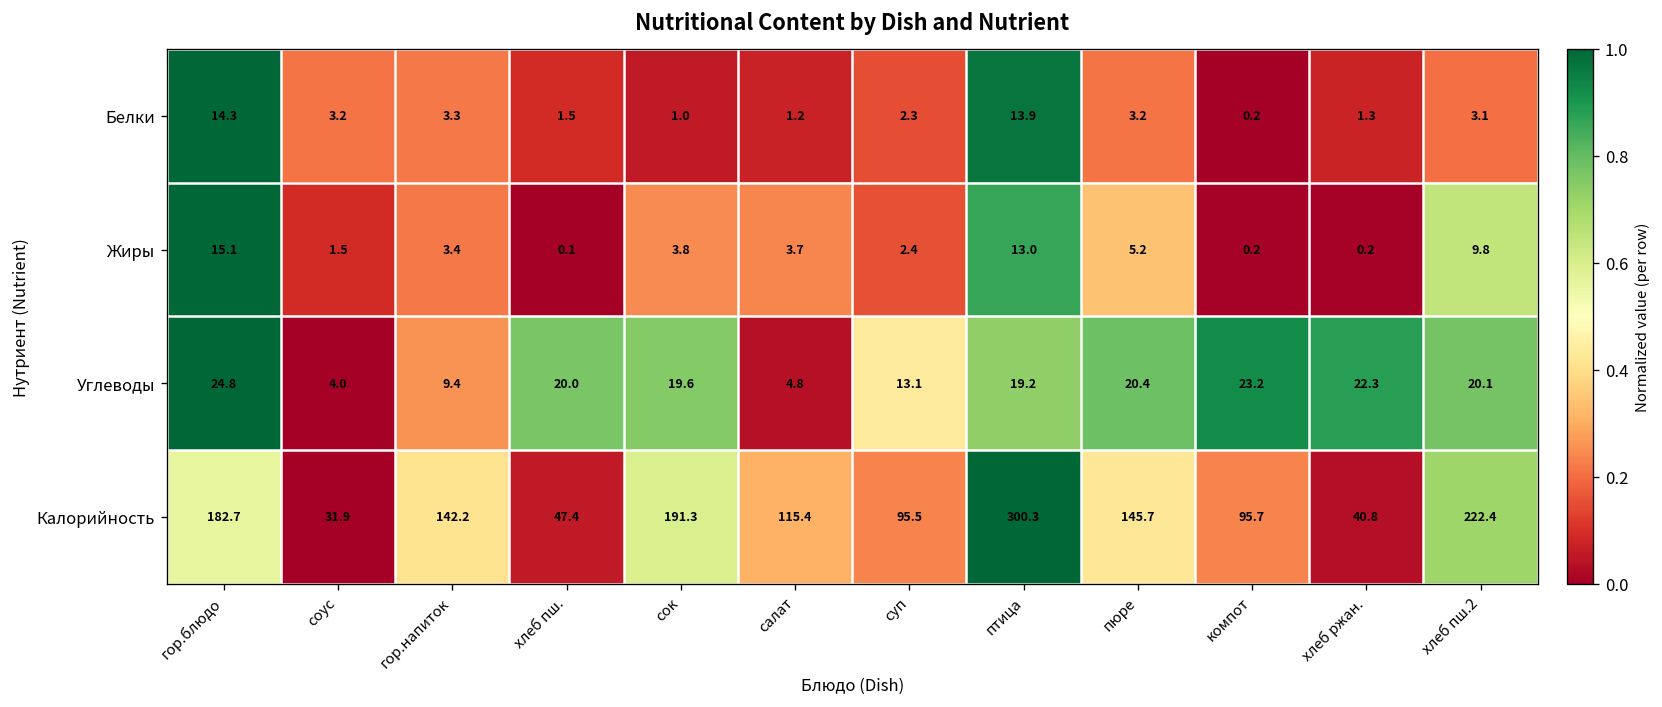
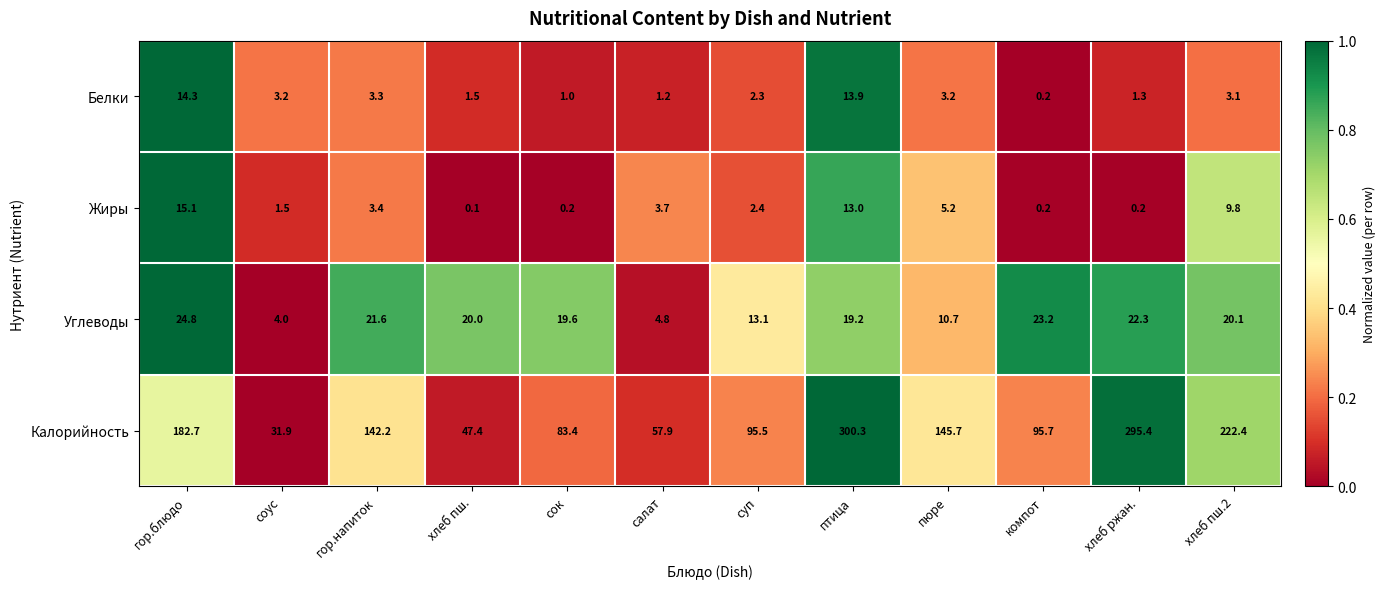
  {
    "Белки": {
      "гор.блюдо": 14.3,
      "соус": 3.2,
      "гор.напиток": 3.3,
      "хлеб пш.": 1.5,
      "сок": 1.0,
      "салат": 1.2,
      "суп": 2.3,
      "птица": 13.9,
      "пюре": 3.2,
      "компот": 0.2,
      "хлеб ржан.": 1.3,
      "хлеб пш.2": 3.1
    },
    "Жиры": {
      "гор.блюдо": 15.1,
      "соус": 1.5,
      "гор.напиток": 3.4,
      "хлеб пш.": 0.1,
-     "сок": 3.8,
+     "сок": 0.2,
      "салат": 3.7,
      "суп": 2.4,
      "птица": 13.0,
      "пюре": 5.2,
      "компот": 0.2,
      "хлеб ржан.": 0.2,
      "хлеб пш.2": 9.8
    },
    "Углеводы": {
      "гор.блюдо": 24.8,
      "соус": 4.0,
-     "гор.напиток": 9.4,
+     "гор.напиток": 21.6,
      "хлеб пш.": 20.0,
      "сок": 19.6,
      "салат": 4.8,
      "суп": 13.1,
      "птица": 19.2,
-     "пюре": 20.4,
+     "пюре": 10.7,
      "компот": 23.2,
      "хлеб ржан.": 22.3,
      "хлеб пш.2": 20.1
    },
    "Калорийность": {
      "гор.блюдо": 182.7,
      "соус": 31.9,
      "гор.напиток": 142.2,
      "хлеб пш.": 47.4,
-     "сок": 191.3,
-     "салат": 115.4,
+     "сок": 83.4,
+     "салат": 57.9,
      "суп": 95.5,
      "птица": 300.3,
      "пюре": 145.7,
      "компот": 95.7,
-     "хлеб ржан.": 40.8,
+     "хлеб ржан.": 295.4,
      "хлеб пш.2": 222.4
    }
  }
